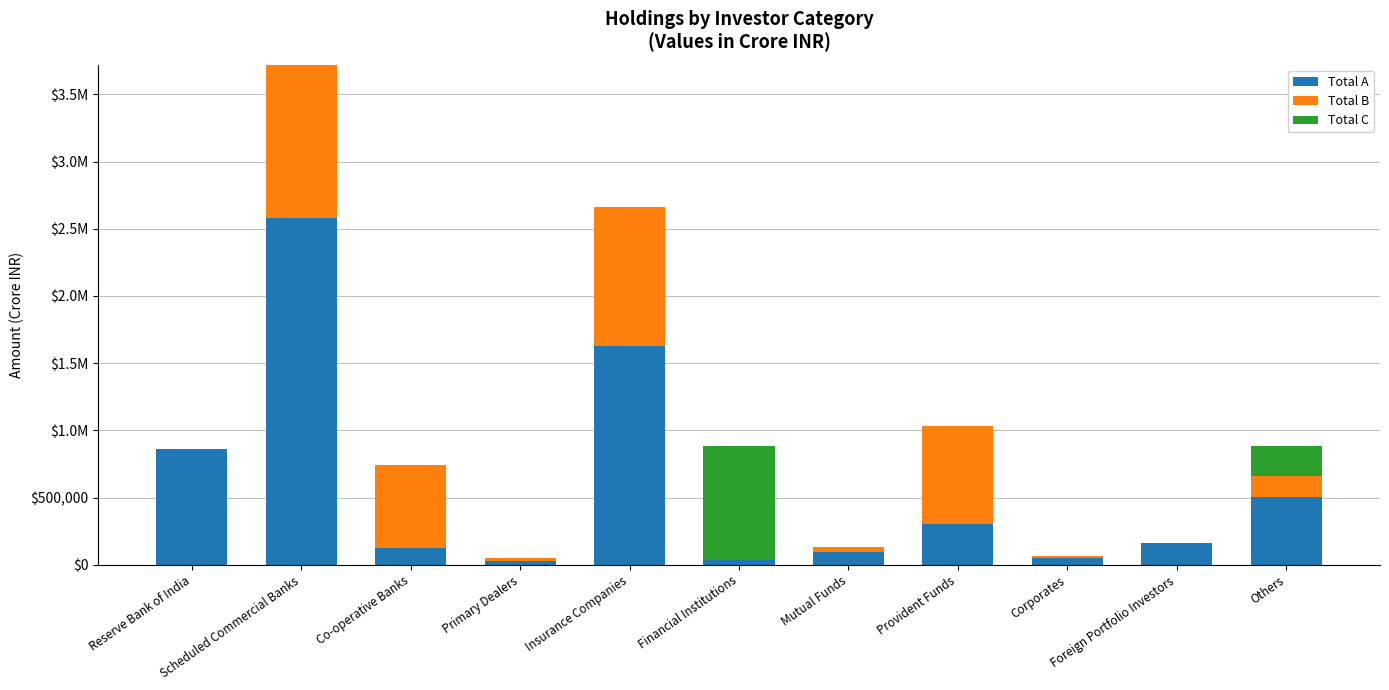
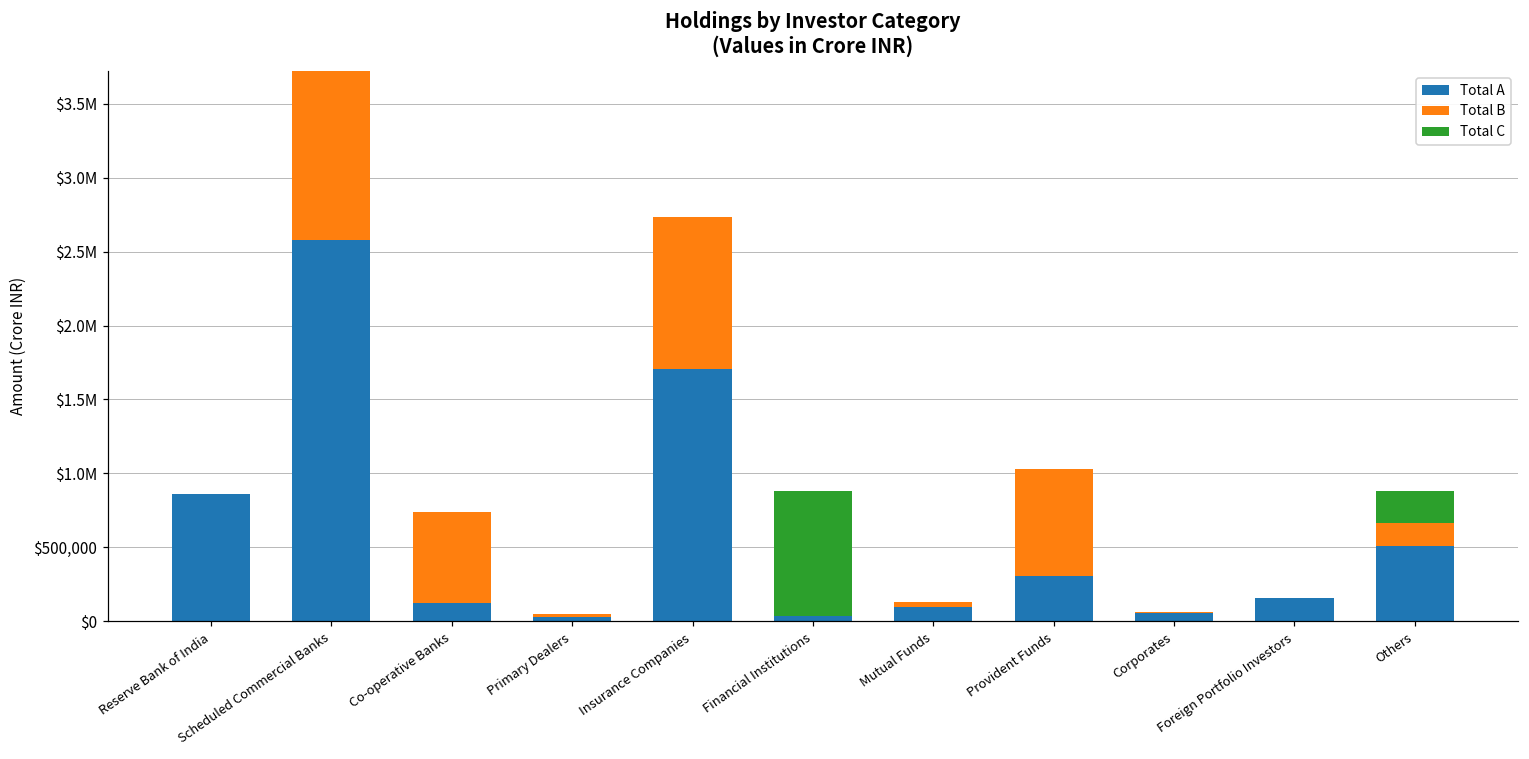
  {
    "Total A": {
      "Reserve Bank of India": "$860,000",
      "Scheduled Commercial Banks": "$2,580,000",
      "Co-operative Banks": "$120,000",
      "Primary Dealers": "$30,000",
-     "Insurance Companies": "$1,630,000",
+     "Insurance Companies": "$1,710,000",
      "Financial Institutions": "$30,000",
      "Mutual Funds": "$90,000",
      "Provident Funds": "$310,000",
      "Corporates": "$50,000",
      "Foreign Portfolio Investors": "$160,000",
      "Others": "$510,000"
    },
    "Total B": {
      "Reserve Bank of India": "$0",
      "Scheduled Commercial Banks": "$1,140,000",
      "Co-operative Banks": "$620,000",
      "Primary Dealers": "$20,000",
      "Insurance Companies": "$1,030,000",
      "Mutual Funds": "$40,000",
      "Provident Funds": "$730,000",
      "Others": "$160,000"
    },
    "Total C": {
      "Scheduled Commercial Banks": "$0",
      "Co-operative Banks": "$0",
      "Primary Dealers": "$0",
      "Insurance Companies": "$0",
      "Financial Institutions": "$840,000",
      "Mutual Funds": "$0",
      "Provident Funds": "$0",
      "Corporates": "$0",
      "Foreign Portfolio Investors": "$0",
      "Others": "$220,000"
    }
  }
